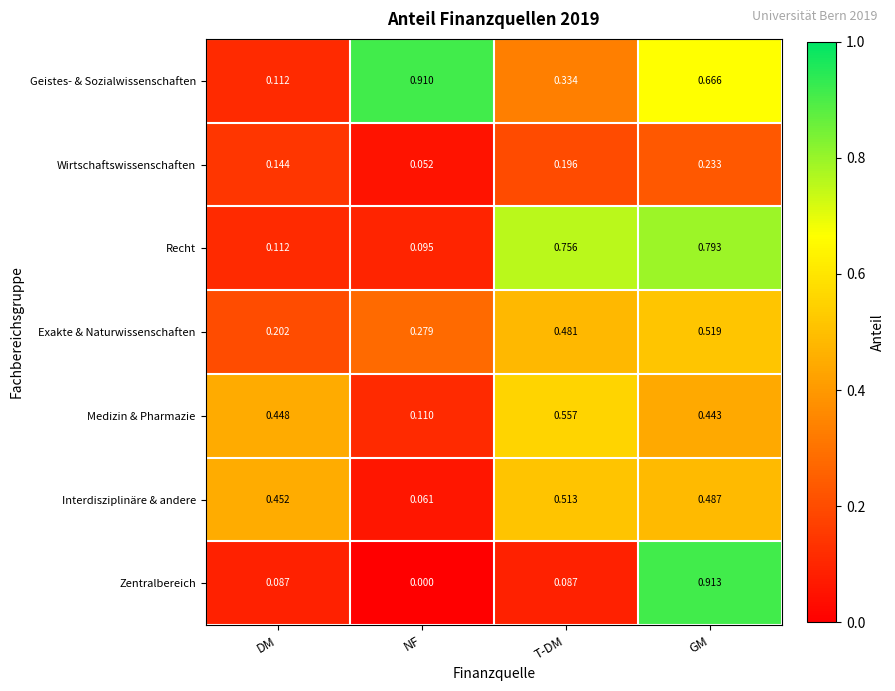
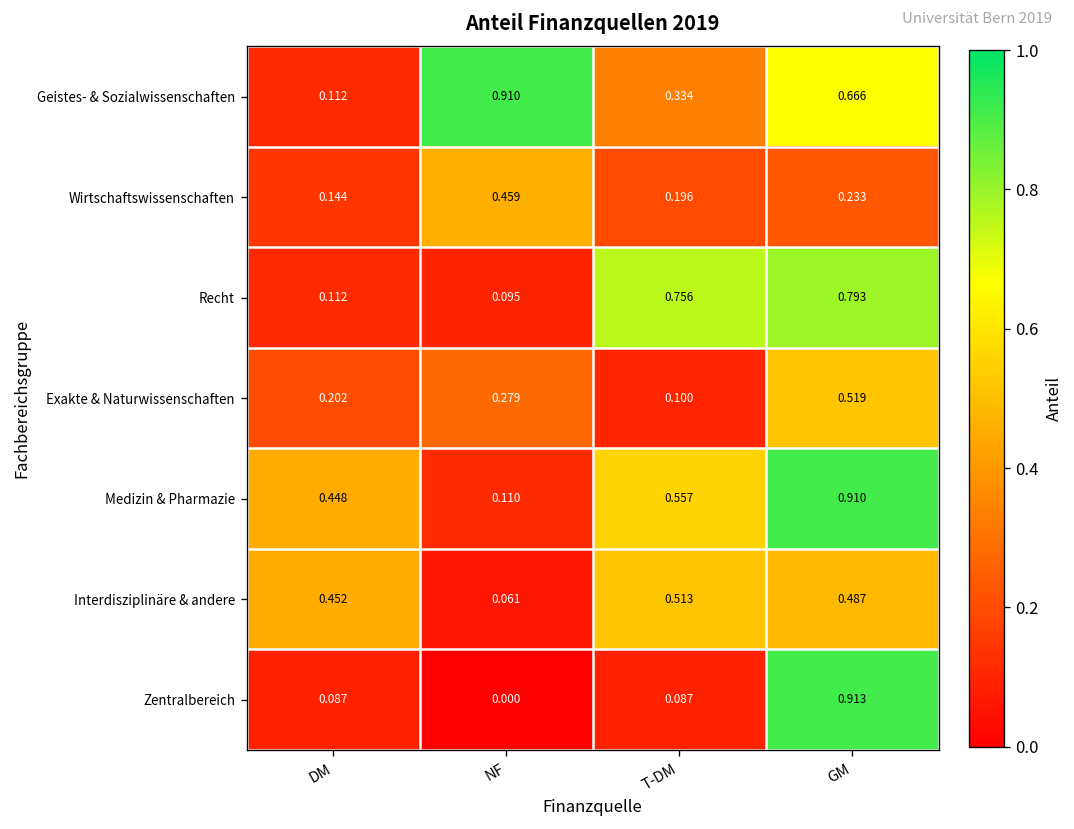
  {
    "Geistes- & Sozialwissenschaften": {
      "DM": 0.112,
      "NF": 0.910,
      "T-DM": 0.334,
      "GM": 0.666
    },
    "Wirtschaftswissenschaften": {
      "DM": 0.144,
-     "NF": 0.052,
+     "NF": 0.459,
      "T-DM": 0.196,
      "GM": 0.233
    },
    "Recht": {
      "DM": 0.112,
      "NF": 0.095,
      "T-DM": 0.756,
      "GM": 0.793
    },
    "Exakte & Naturwissenschaften": {
      "DM": 0.202,
      "NF": 0.279,
-     "T-DM": 0.481,
+     "T-DM": 0.100,
      "GM": 0.519
    },
    "Medizin & Pharmazie": {
      "DM": 0.448,
      "NF": 0.110,
      "T-DM": 0.557,
-     "GM": 0.443
+     "GM": 0.910
    },
    "Interdisziplinäre & andere": {
      "DM": 0.452,
      "NF": 0.061,
      "T-DM": 0.513,
      "GM": 0.487
    },
    "Zentralbereich": {
      "DM": 0.087,
      "NF": 0.000,
      "T-DM": 0.087,
      "GM": 0.913
    }
  }
